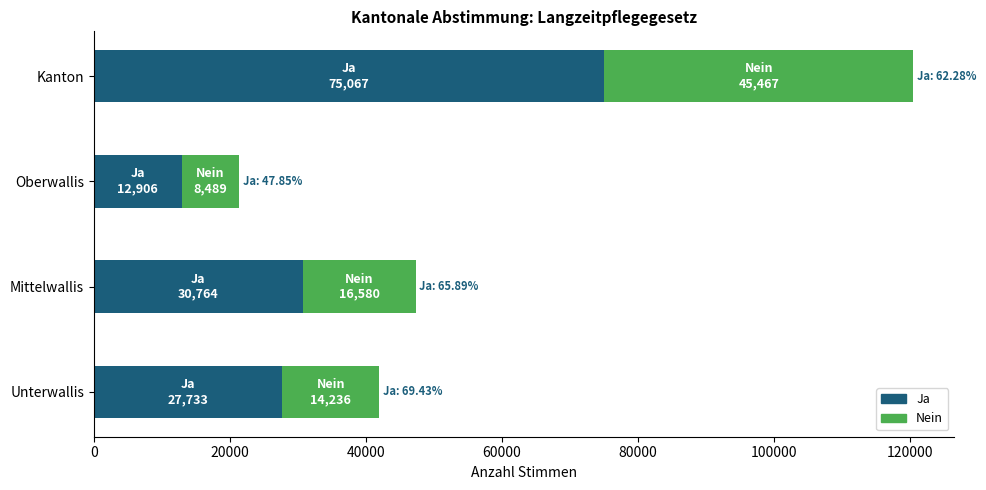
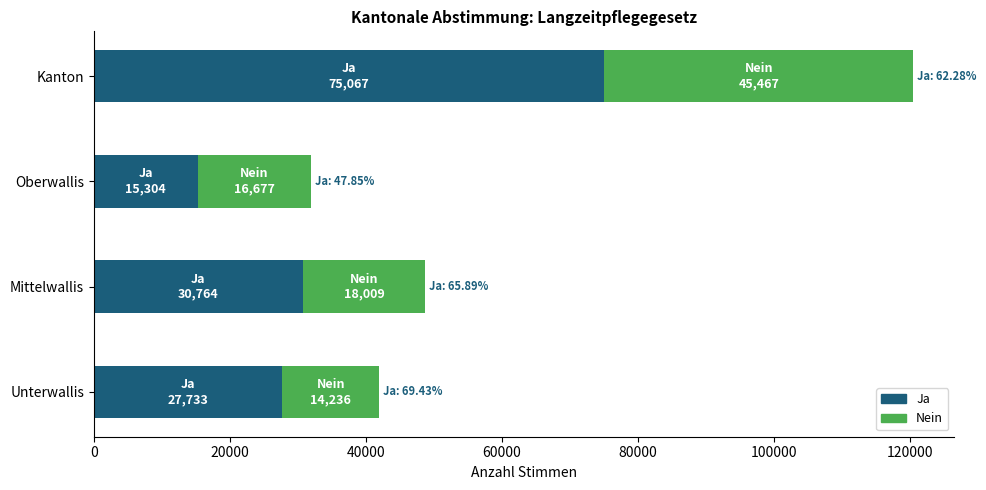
  {
    "Ja": {
      "Kanton": "75,067",
-     "Oberwallis": "12,906",
+     "Oberwallis": "15,304",
      "Mittelwallis": "30,764",
      "Unterwallis": "27,733"
    },
    "Nein": {
      "Kanton": "45,467",
-     "Oberwallis": "8,489",
-     "Mittelwallis": "16,580",
+     "Oberwallis": "16,677",
+     "Mittelwallis": "18,009",
      "Unterwallis": "14,236"
    }
  }
